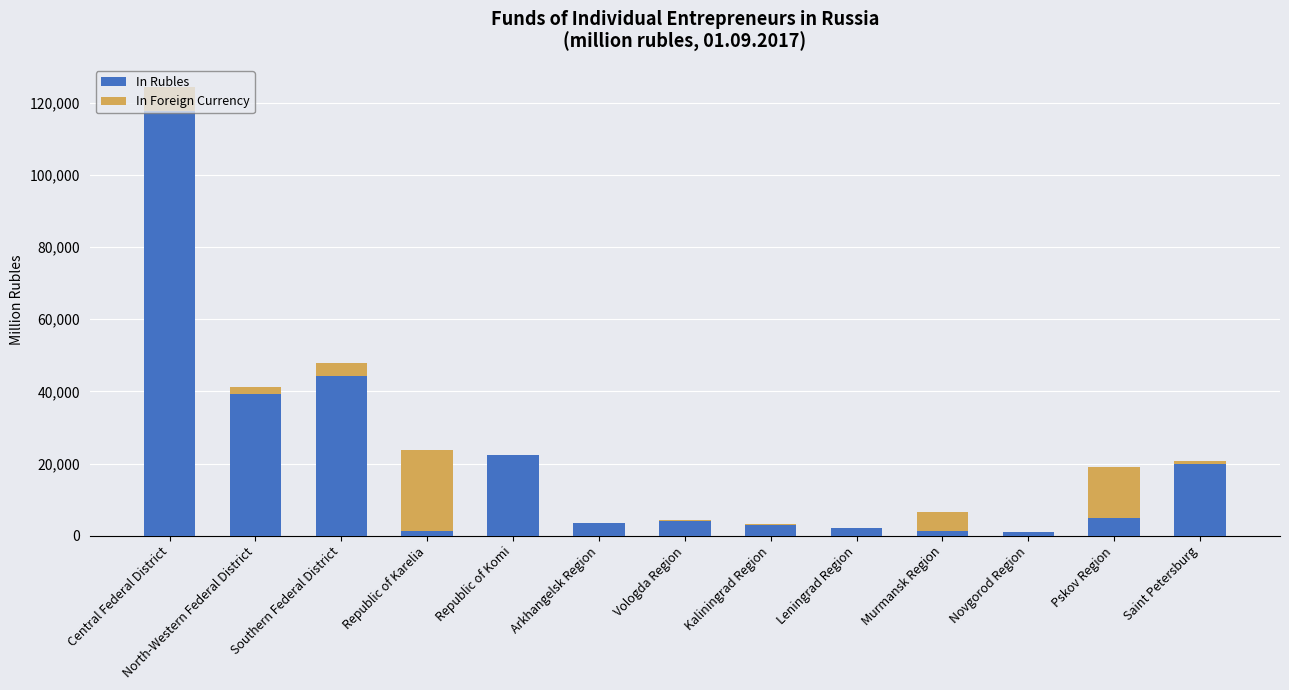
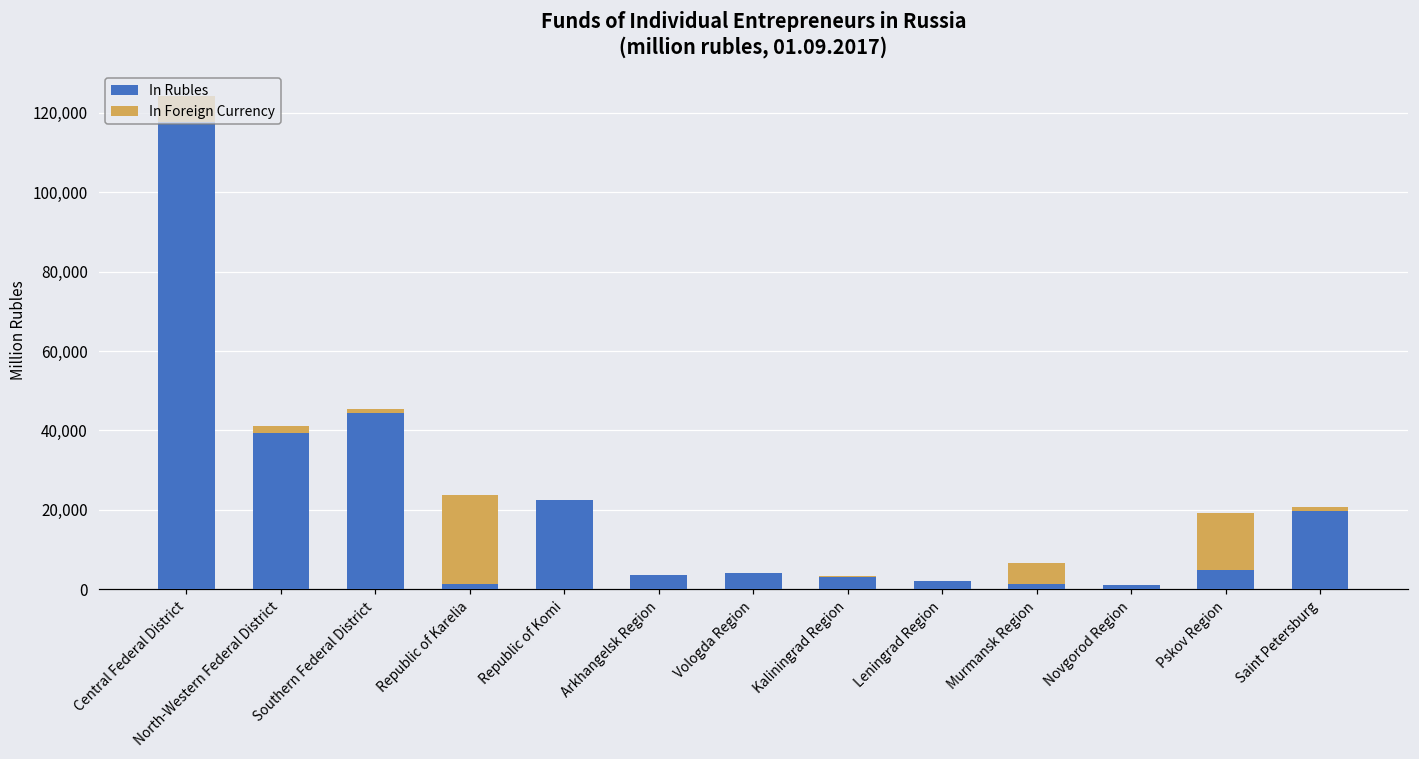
  {
    "In Rubles": {
      "North-Western Federal District": "39,000",
      "Southern Federal District": "44,000",
      "Republic of Karelia": "1,000",
      "Republic of Komi": "22,000",
      "Arkhangelsk Region": "4,000",
      "Vologda Region": "4,000",
      "Kaliningrad Region": "3,000",
      "Leningrad Region": "2,000",
      "Murmansk Region": "1,000",
      "Novgorod Region": "1,000",
      "Pskov Region": "5,000",
      "Saint Petersburg": "20,000"
    },
    "In Foreign Currency": {
      "North-Western Federal District": "2,000",
-     "Southern Federal District": "4,000",
+     "Southern Federal District": "1,000",
      "Republic of Karelia": "22,000",
      "Murmansk Region": "5,000",
      "Pskov Region": "14,000",
      "Saint Petersburg": "1,000"
    }
  }
